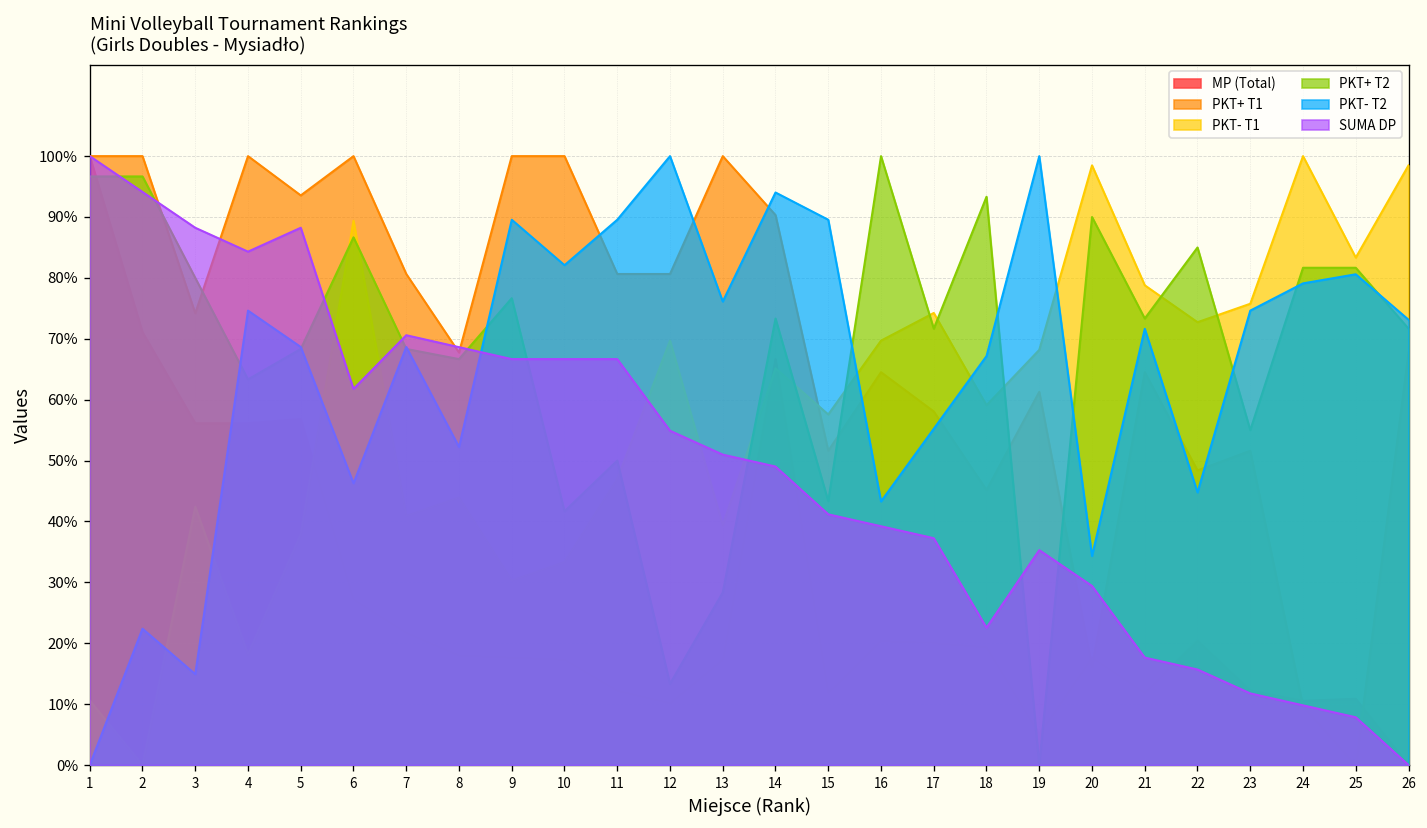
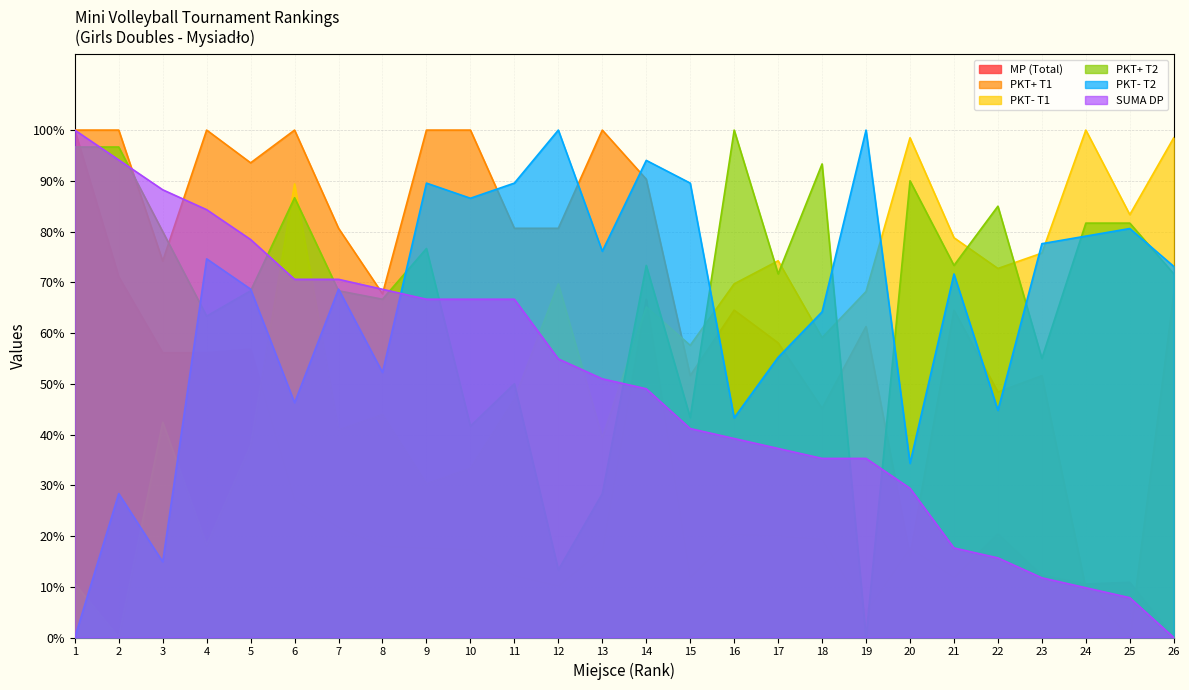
  {
    "MP (Total)": {
      "2": "71%",
      "3": "56%",
      "4": "56%",
      "5": "57%",
      "6": "27%",
      "7": "22%",
      "8": "18%",
      "9": "18%",
      "10": "17%",
      "11": "12%",
      "12": "10%",
      "13": "17%",
      "14": "67%",
      "15": "12%",
      "16": "20%",
      "17": "20%",
      "18": "19%",
      "19": "5%",
      "20": "18%",
      "21": "12%",
      "22": "20%",
      "24": "11%",
      "25": "11%"
    },
    "PKT+ T1": {
      "2": "100%",
      "3": "74%",
      "4": "100%",
      "5": "94%",
      "6": "100%",
      "7": "81%",
      "8": "68%",
      "9": "100%",
      "10": "100%",
      "11": "81%",
      "12": "81%",
      "13": "100%",
      "14": "90%",
      "15": "52%",
      "16": "65%",
      "17": "58%",
      "18": "45%",
      "19": "61%",
      "20": "16%",
      "21": "65%",
      "22": "48%",
      "23": "52%",
      "25": "0%",
      "26": "68%"
    },
    "PKT- T1": {
      "1": "11%",
      "2": "0%",
      "3": "42%",
      "4": "18%",
      "5": "38%",
      "6": "89%",
      "7": "41%",
      "8": "44%",
      "9": "30%",
      "10": "33%",
      "11": "47%",
      "12": "70%",
      "13": "39%",
      "14": "65%",
      "15": "58%",
      "16": "70%",
      "17": "74%",
      "18": "59%",
      "19": "68%",
      "20": "98%",
      "21": "79%",
      "22": "73%",
      "23": "76%",
      "24": "100%",
      "25": "83%",
      "26": "98%"
    },
    "PKT+ T2": {
      "1": "97%",
      "2": "97%",
      "3": "80%",
      "4": "63%",
      "6": "87%",
      "8": "67%",
      "9": "77%",
      "10": "42%",
      "11": "50%",
      "12": "13%",
      "13": "28%",
      "14": "73%",
      "15": "43%",
      "16": "100%",
      "17": "72%",
      "18": "93%",
      "19": "0%",
      "20": "90%",
      "21": "73%",
      "22": "85%",
      "23": "55%",
      "24": "82%",
      "25": "82%",
      "26": "72%"
    },
    "PKT- T2": {
      "1": "0%",
-     "2": "22%",
+     "2": "28%",
      "3": "15%",
      "4": "75%",
      "6": "46%",
      "8": "52%",
      "9": "90%",
-     "10": "82%",
+     "10": "87%",
      "11": "90%",
      "12": "100%",
      "13": "76%",
      "14": "94%",
      "15": "90%",
      "16": "43%",
      "17": "55%",
-     "18": "67%",
+     "18": "64%",
      "19": "100%",
      "20": "34%",
      "21": "72%",
      "22": "45%",
-     "23": "75%",
+     "23": "78%",
      "24": "79%",
      "25": "81%",
      "26": "73%"
    },
    "SUMA DP": {
      "2": "94%",
      "3": "88%",
      "4": "84%",
-     "5": "88%",
-     "6": "62%",
+     "5": "78%",
+     "6": "71%",
      "7": "71%",
      "8": "69%",
      "9": "67%",
      "10": "67%",
      "11": "67%",
      "12": "55%",
      "13": "51%",
      "14": "49%",
      "15": "41%",
      "16": "39%",
      "17": "37%",
-     "18": "23%",
+     "18": "35%",
      "19": "35%",
      "20": "29%",
      "21": "18%",
      "22": "16%",
      "25": "8%"
    }
  }
